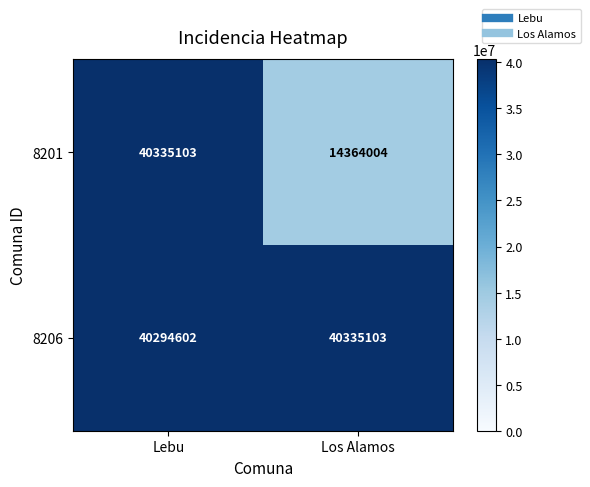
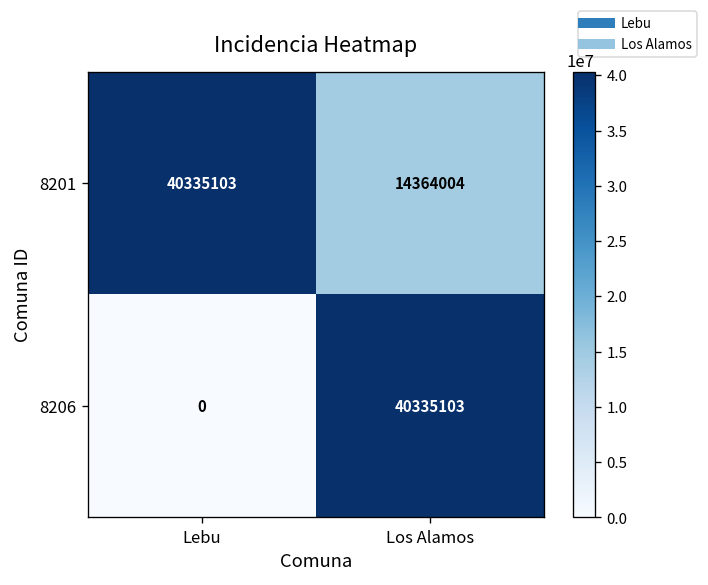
  {
    "8201": {
      "Lebu": 40335103,
      "Los Alamos": 14364004
    },
    "8206": {
-     "Lebu": 40294602,
+     "Lebu": 0,
      "Los Alamos": 40335103
    }
  }
